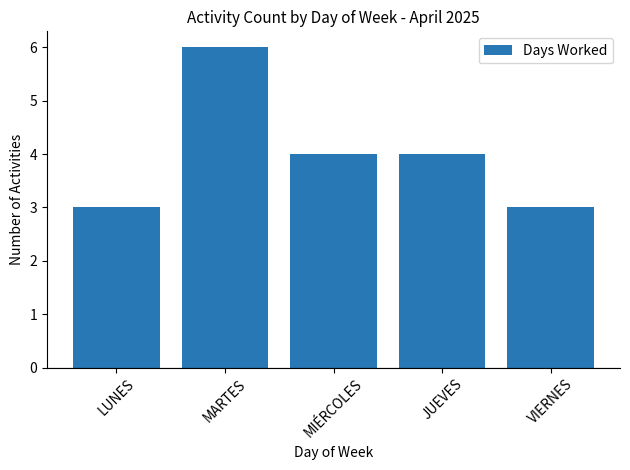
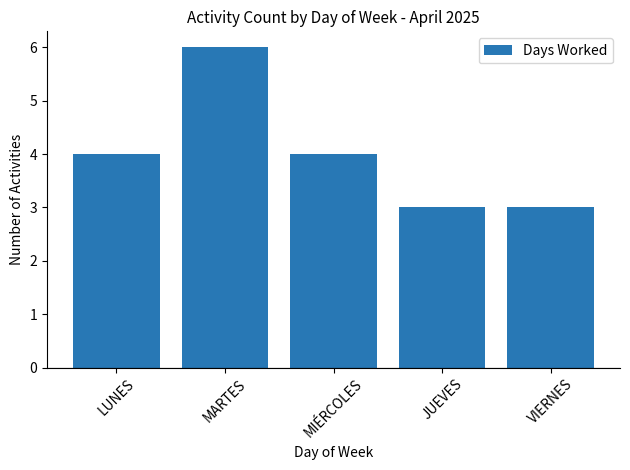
  {
-   "LUNES": 3,
+   "LUNES": 4,
    "MARTES": 6,
    "MIÉRCOLES": 4,
-   "JUEVES": 4,
+   "JUEVES": 3,
    "VIERNES": 3
  }
